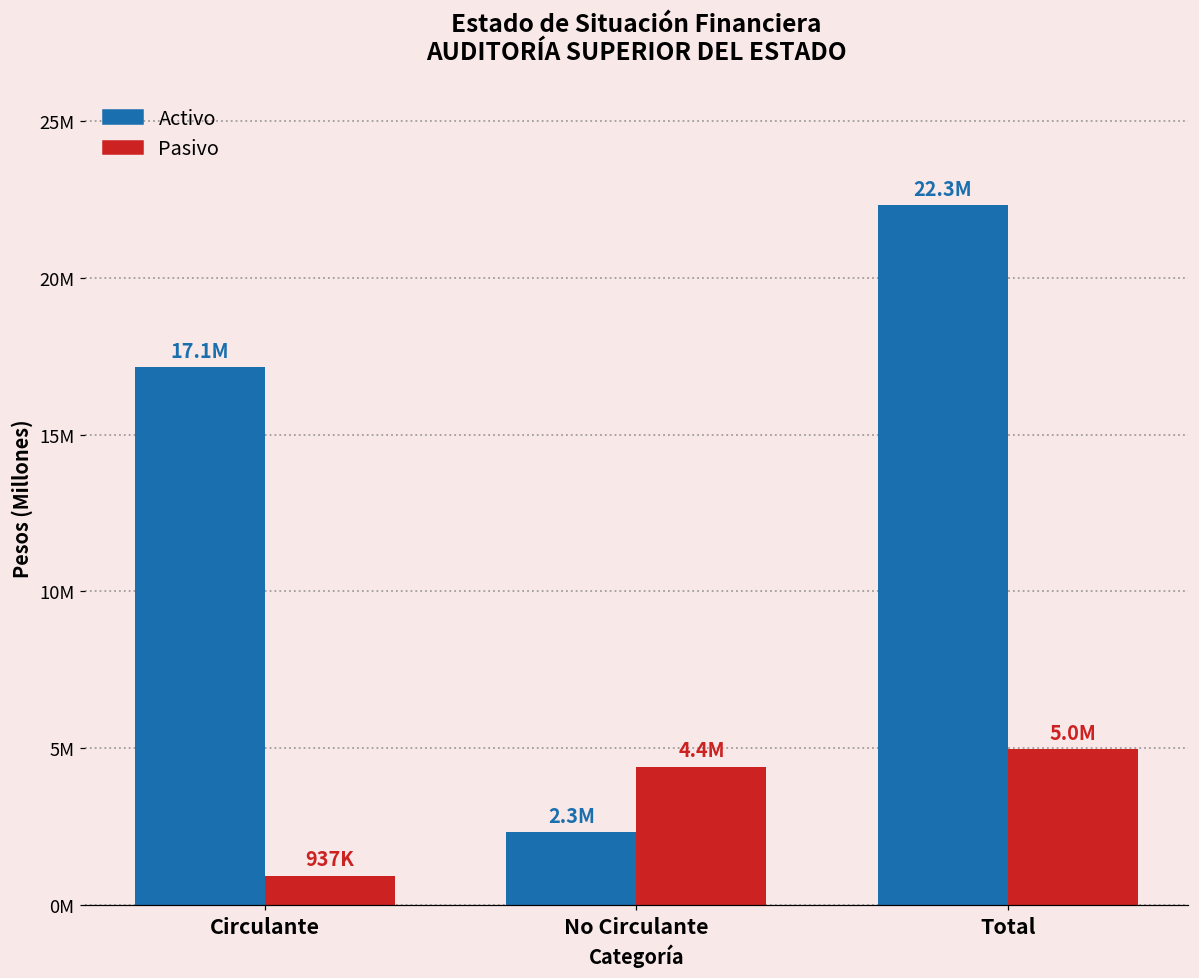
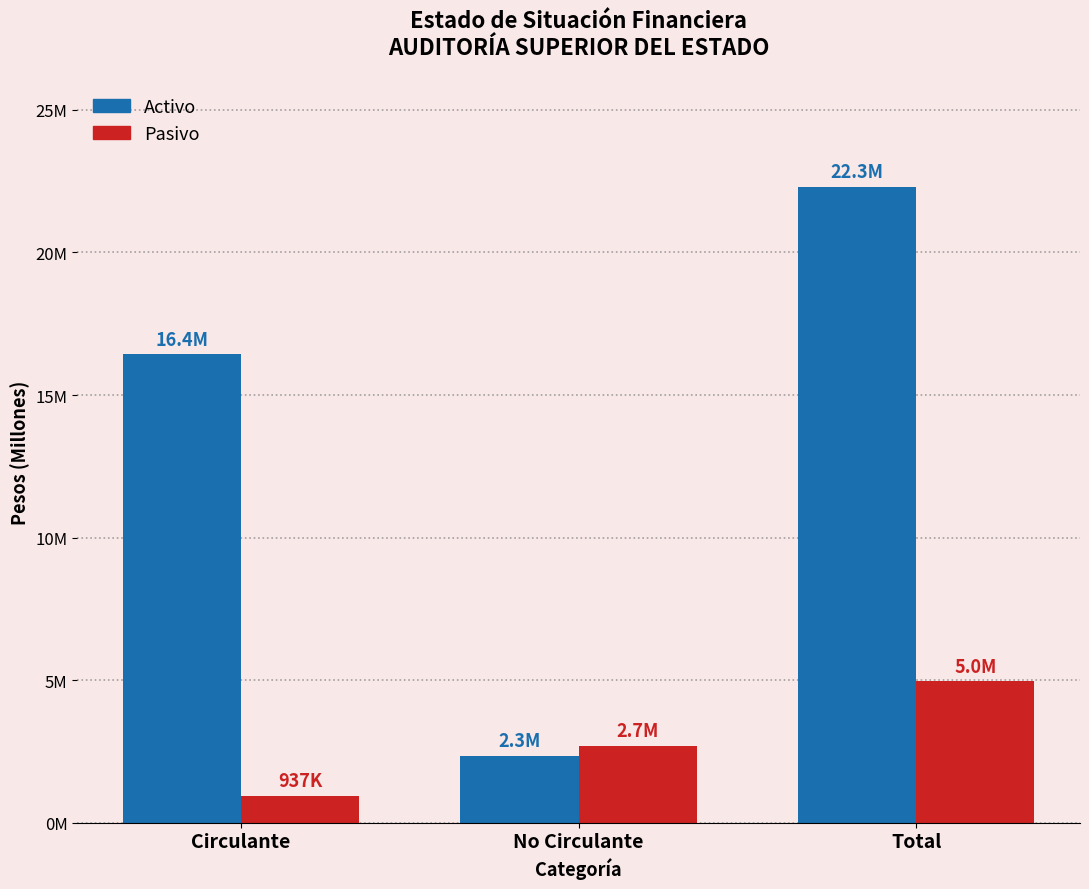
  {
    "Activo": {
-     "Circulante": "17.1M",
+     "Circulante": "16.4M",
      "No Circulante": "2.3M",
      "Total": "22.3M"
    },
    "Pasivo": {
      "Circulante": "937K",
-     "No Circulante": "4.4M",
+     "No Circulante": "2.7M",
      "Total": "5.0M"
    }
  }
